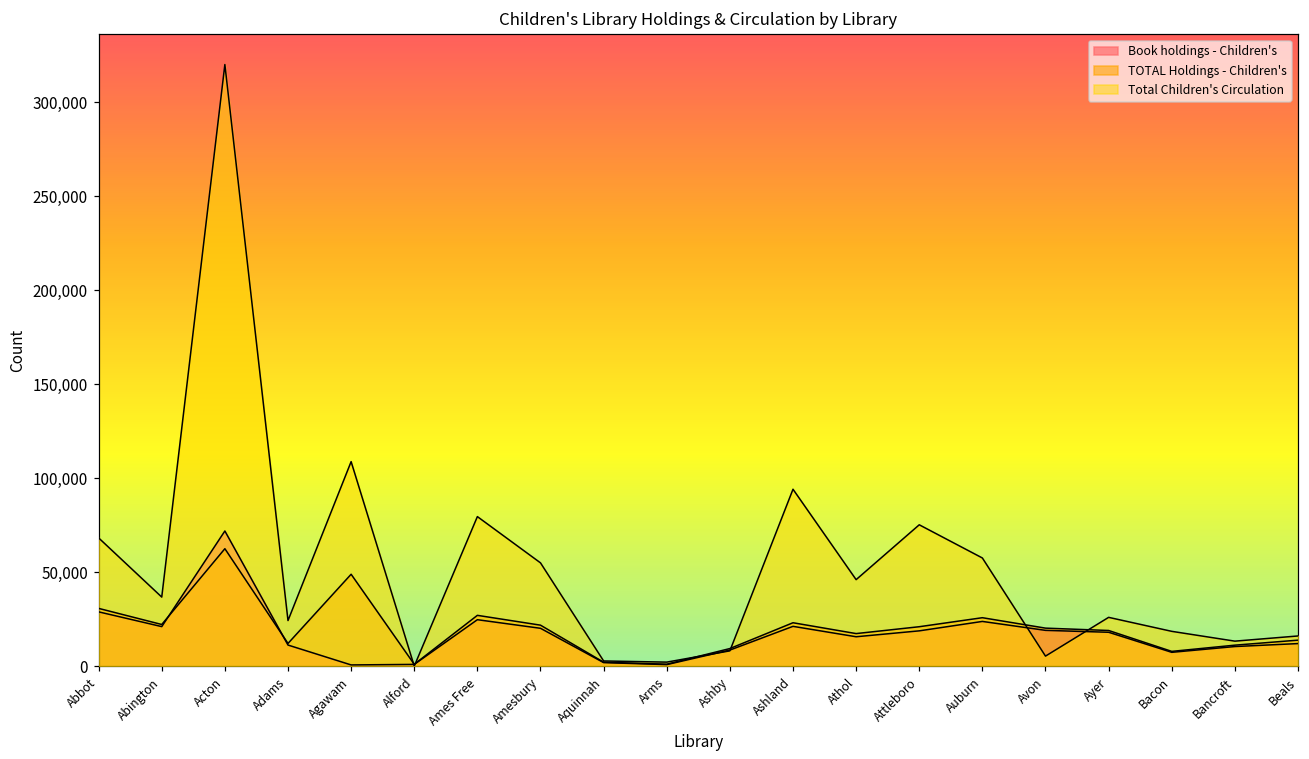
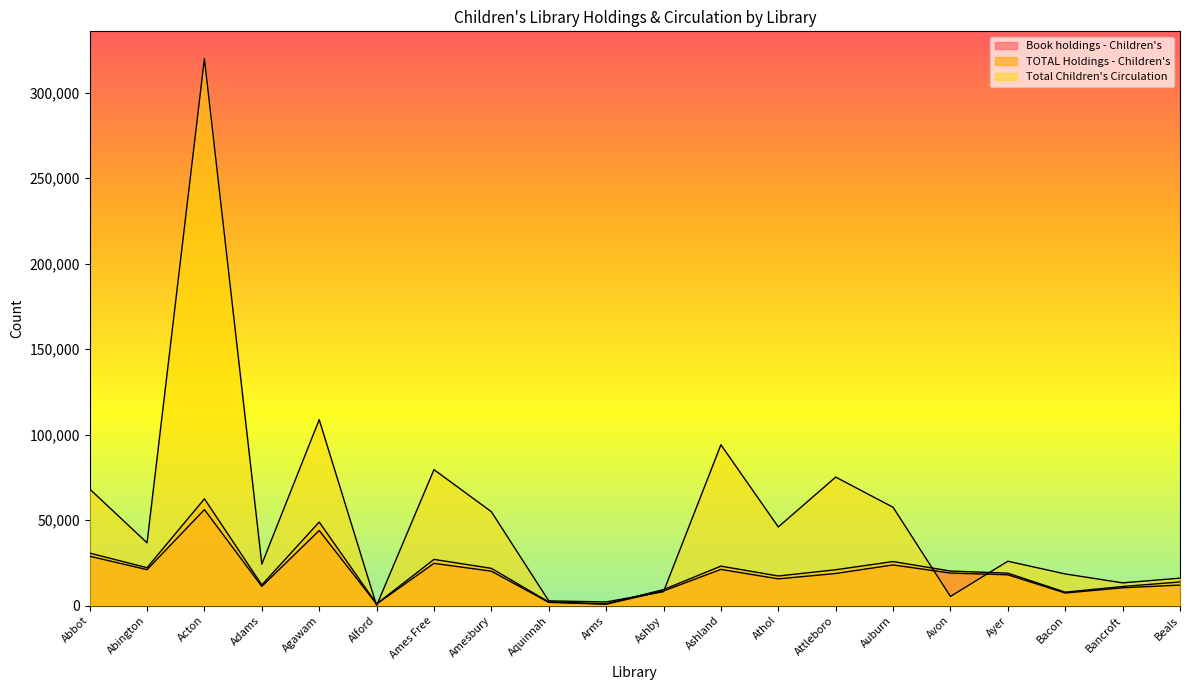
  {
    "Book holdings - Children's": {
      "Abbot": "29,000",
-     "Acton": "72,000",
-     "Agawam": "1,000",
+     "Acton": "56,000",
+     "Agawam": "44,000",
      "Ames Free": "25,000",
      "Amesbury": "20,000",
      "Ashland": "21,000",
      "Athol": "16,000",
      "Attleboro": "19,000",
      "Auburn": "24,000",
      "Beals": "12,000"
    }
  }
